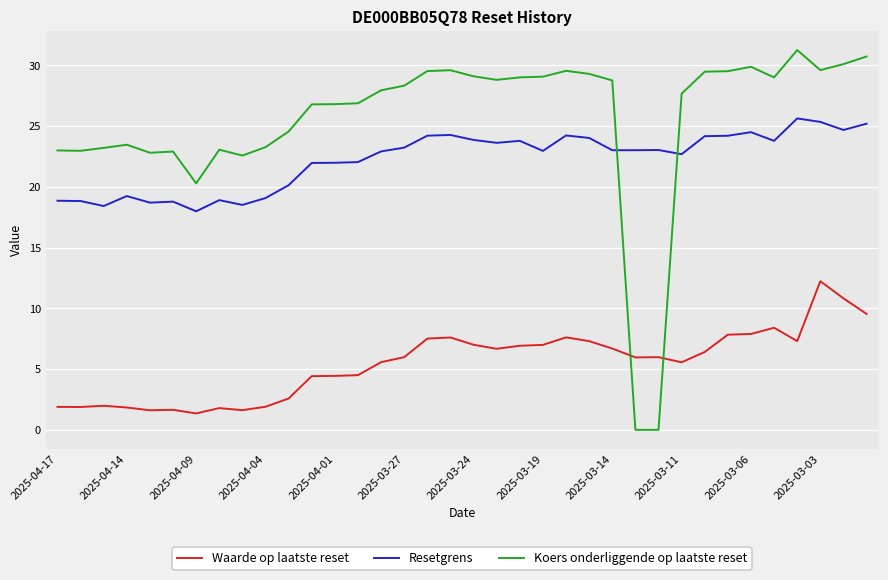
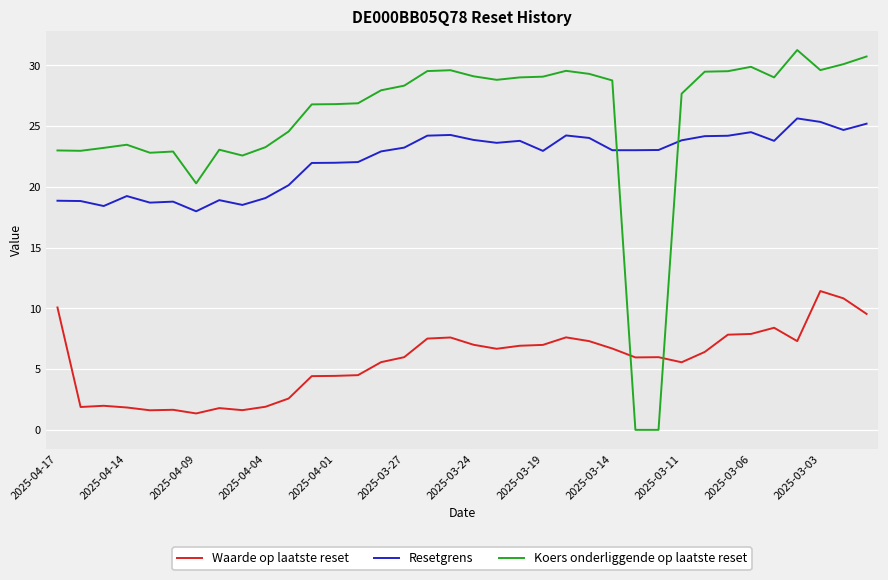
  {
    "Waarde op laatste reset": {
-     "2025-04-17": 1.9,
+     "2025-04-17": 10.1,
      "2025-04-14": 1.8,
      "2025-04-09": 1.4,
      "2025-04-04": 1.9,
      "2025-04-01": 4.4,
      "2025-03-27": 6.0,
      "2025-03-24": 7.0,
      "2025-03-19": 7.0,
      "2025-03-14": 6.7,
      "2025-03-11": 5.6,
      "2025-03-06": 7.9,
-     "2025-03-03": 12.2
+     "2025-03-03": 11.4
    },
    "Resetgrens": {
      "2025-04-17": 18.9,
      "2025-04-14": 19.2,
      "2025-04-09": 18.0,
      "2025-04-04": 19.1,
      "2025-04-01": 22.0,
      "2025-03-27": 23.2,
      "2025-03-24": 23.9,
      "2025-03-19": 23.0,
      "2025-03-14": 23.0,
-     "2025-03-11": 22.7,
+     "2025-03-11": 23.8,
      "2025-03-06": 24.5,
      "2025-03-03": 25.3
    },
    "Koers onderliggende op laatste reset": {
      "2025-04-17": 23.0,
      "2025-04-14": 23.5,
      "2025-04-09": 20.3,
      "2025-04-04": 23.3,
      "2025-04-01": 26.8,
      "2025-03-27": 28.3,
      "2025-03-24": 29.1,
      "2025-03-19": 29.1,
      "2025-03-14": 28.8,
      "2025-03-11": 27.7,
      "2025-03-06": 29.9,
      "2025-03-03": 29.6
    }
  }
